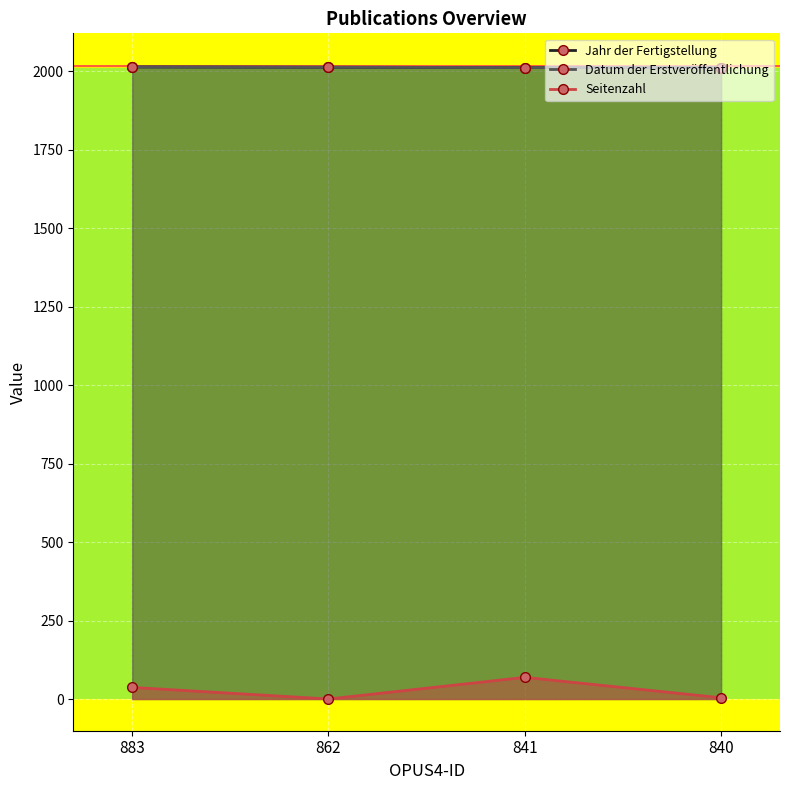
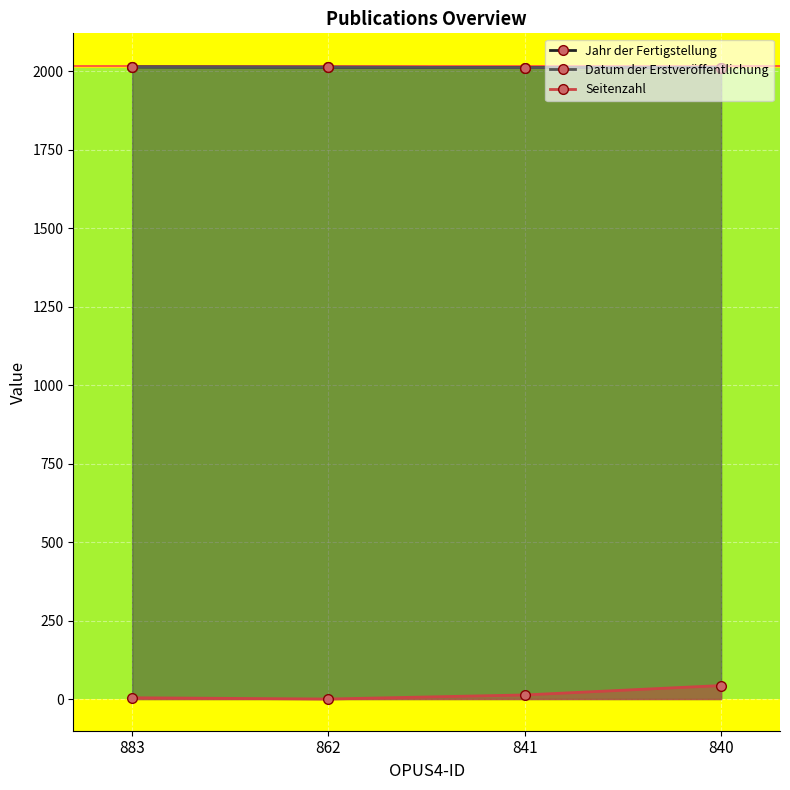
  {
    "Datum der Erstveröffentlichung": {
      "883": 2010,
      "862": 2010,
      "841": 2010
    },
    "Seitenzahl": {
-     "883": 40,
+     "883": 0,
      "862": 0,
-     "841": 70,
-     "840": 0
+     "841": 10,
+     "840": 40
    }
  }
